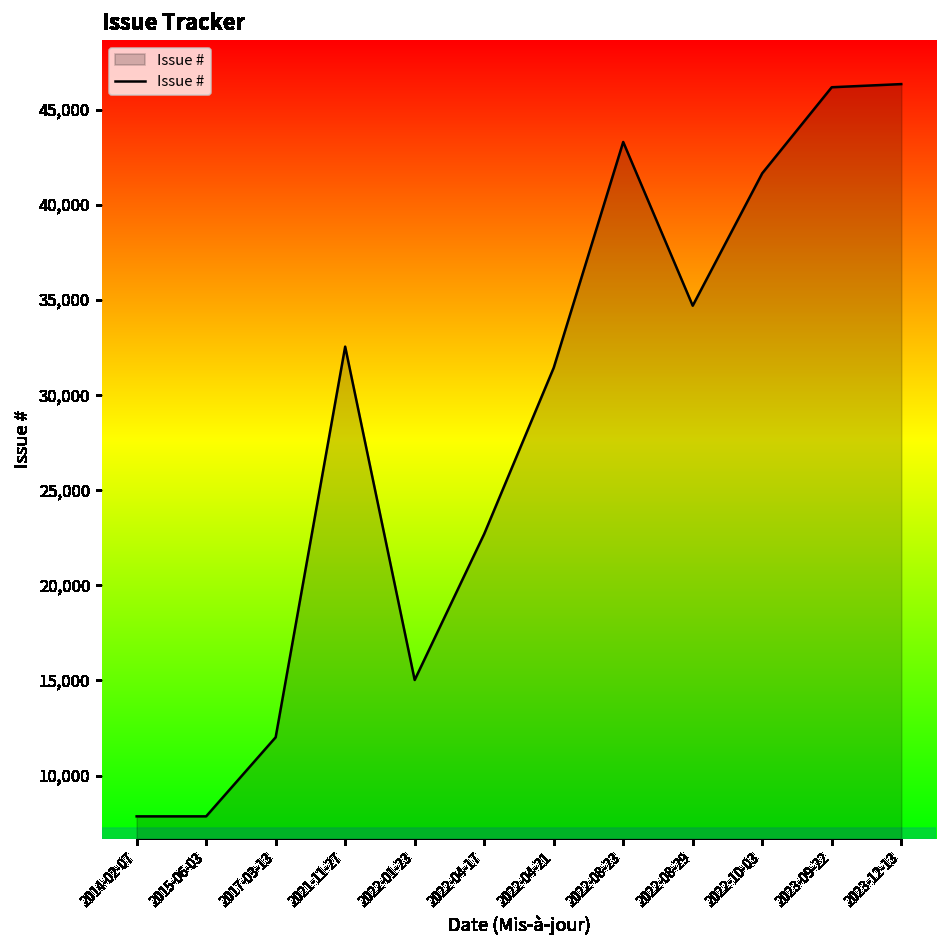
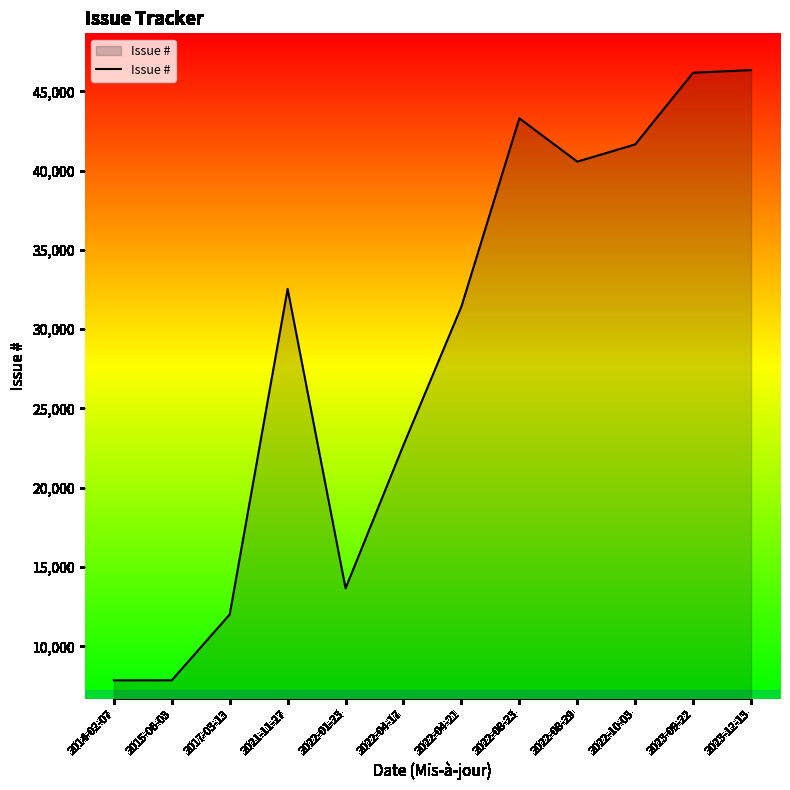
  {
    "2014-02-07": "7,900",
    "2015-06-03": "7,900",
    "2017-03-13": "12,000",
    "2021-11-27": "32,500",
-   "2022-01-23": "15,000",
+   "2022-01-23": "13,700",
    "2022-04-17": "22,700",
    "2022-04-21": "31,400",
    "2022-08-23": "43,300",
-   "2022-08-29": "34,700",
+   "2022-08-29": "40,600",
    "2022-10-03": "41,700",
    "2023-09-22": "46,200",
    "2023-12-13": "46,300"
  }
